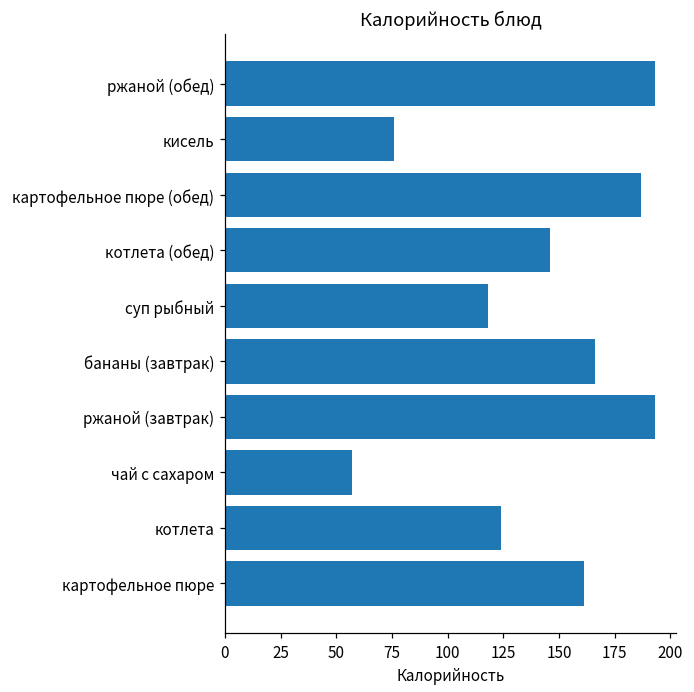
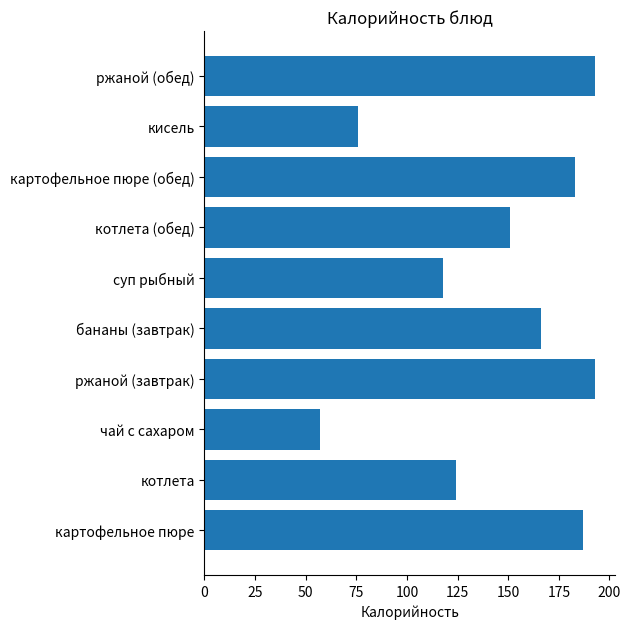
  {
    "ржаной (обед)": 193,
    "кисель": 76,
-   "картофельное пюре (обед)": 187,
-   "котлета (обед)": 146,
+   "картофельное пюре (обед)": 183,
+   "котлета (обед)": 151,
    "суп рыбный": 118,
    "бананы (завтрак)": 166,
    "ржаной (завтрак)": 193,
    "чай с сахаром": 57,
    "котлета": 124,
-   "картофельное пюре": 161
+   "картофельное пюре": 187
  }
